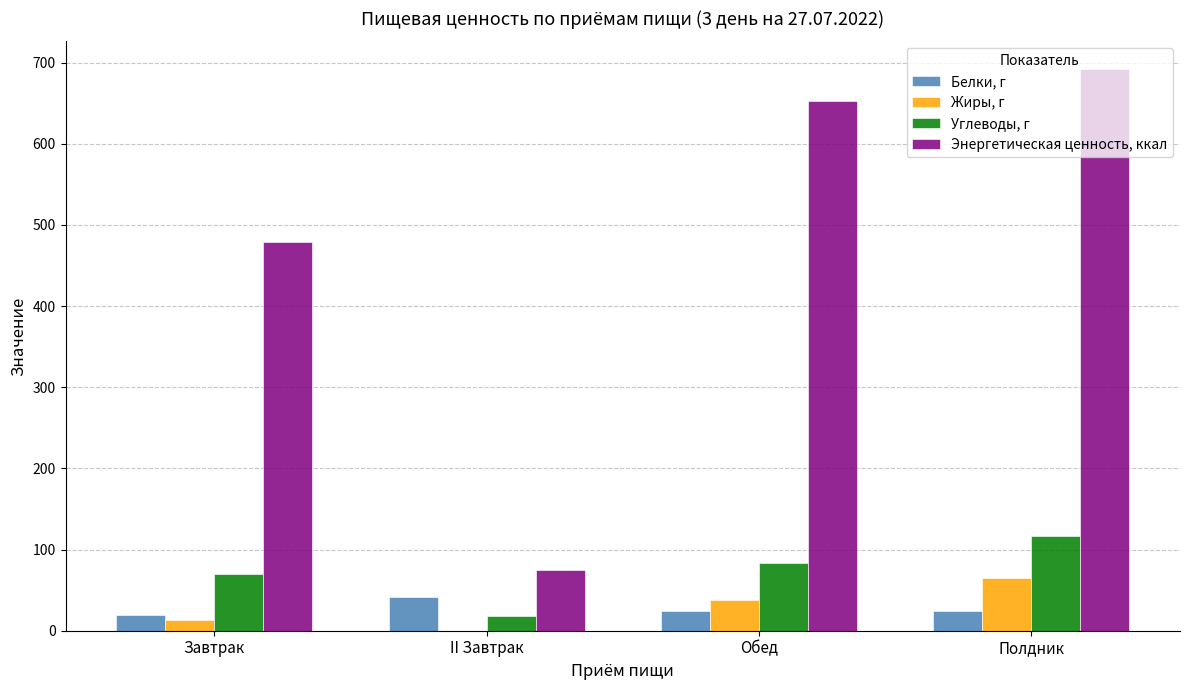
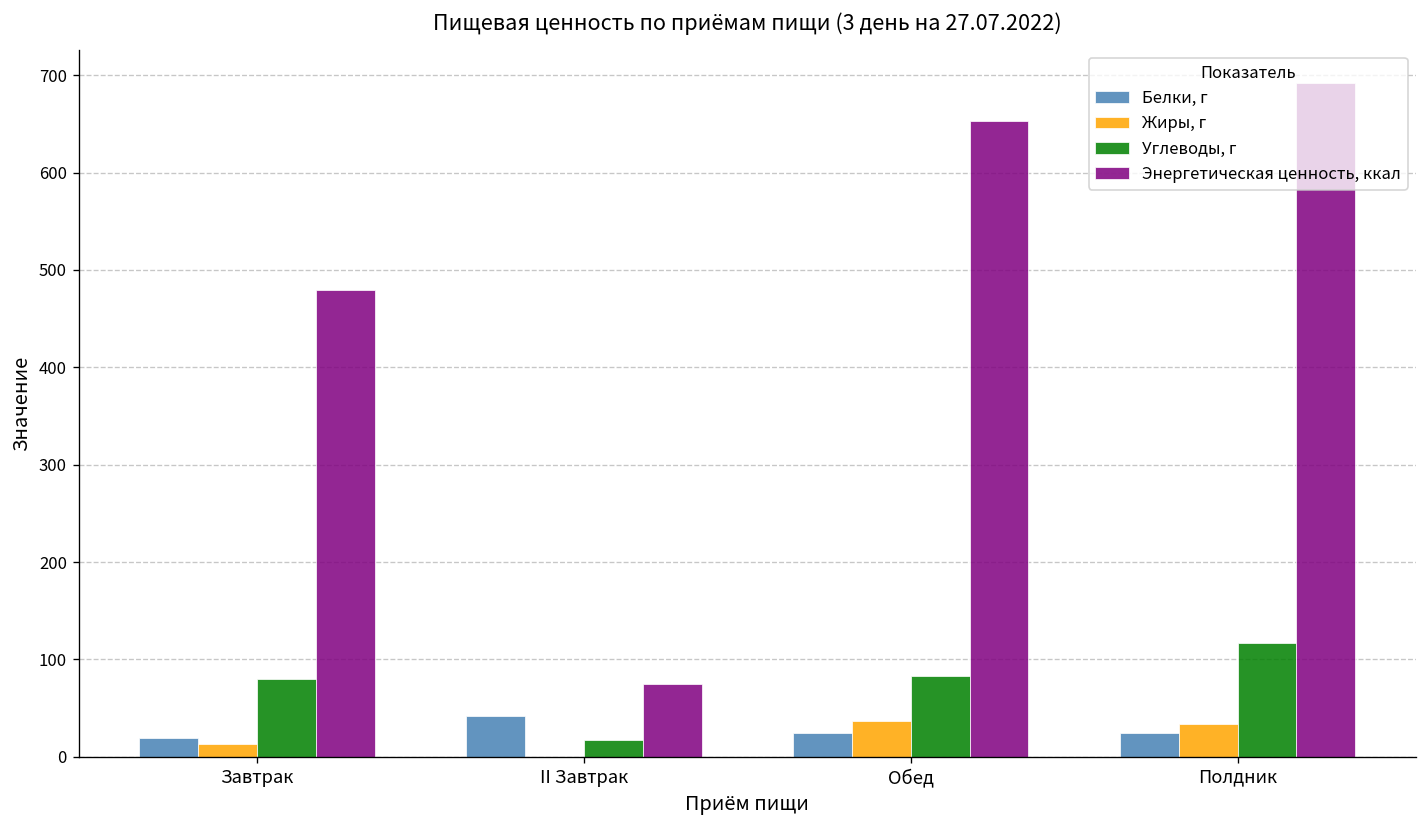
  {
    "Белки, г": {
      "Завтрак": 20,
      "II Завтрак": 40,
      "Обед": 20,
      "Полдник": 20
    },
    "Жиры, г": {
      "Завтрак": 10,
      "Обед": 40,
-     "Полдник": 60
+     "Полдник": 30
    },
    "Углеводы, г": {
-     "Завтрак": 70,
+     "Завтрак": 80,
      "II Завтрак": 20,
      "Обед": 80,
      "Полдник": 120
    },
    "Энергетическая ценность, ккал": {
      "Завтрак": 480,
      "II Завтрак": 80,
      "Обед": 650
    }
  }
